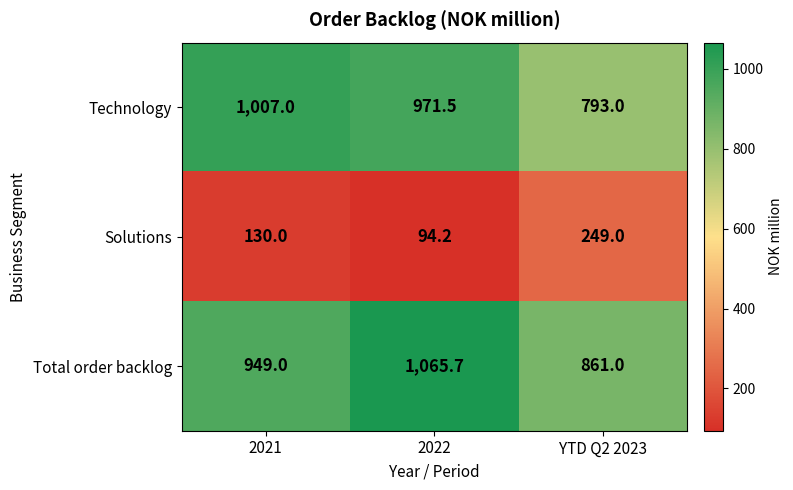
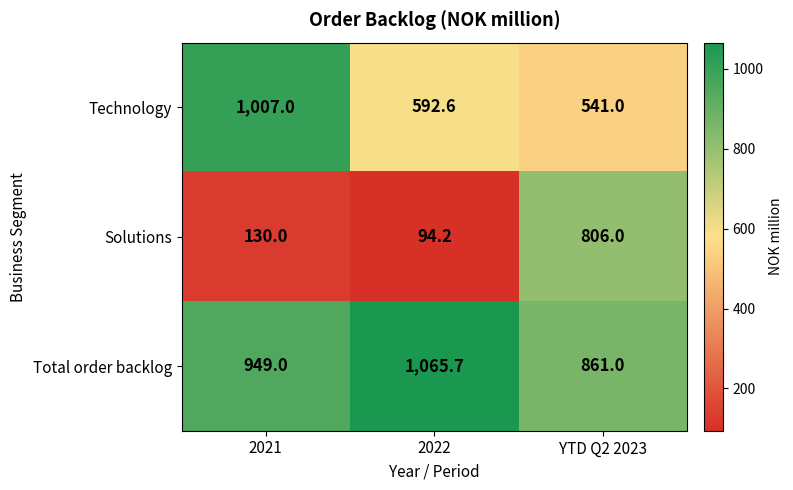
  {
    "Technology": {
      "2021": "1,007.0",
-     "2022": "971.5",
-     "YTD Q2 2023": "793.0"
+     "2022": "592.6",
+     "YTD Q2 2023": "541.0"
    },
    "Solutions": {
      "2021": "130.0",
      "2022": "94.2",
-     "YTD Q2 2023": "249.0"
+     "YTD Q2 2023": "806.0"
    },
    "Total order backlog": {
      "2021": "949.0",
      "2022": "1,065.7",
      "YTD Q2 2023": "861.0"
    }
  }
